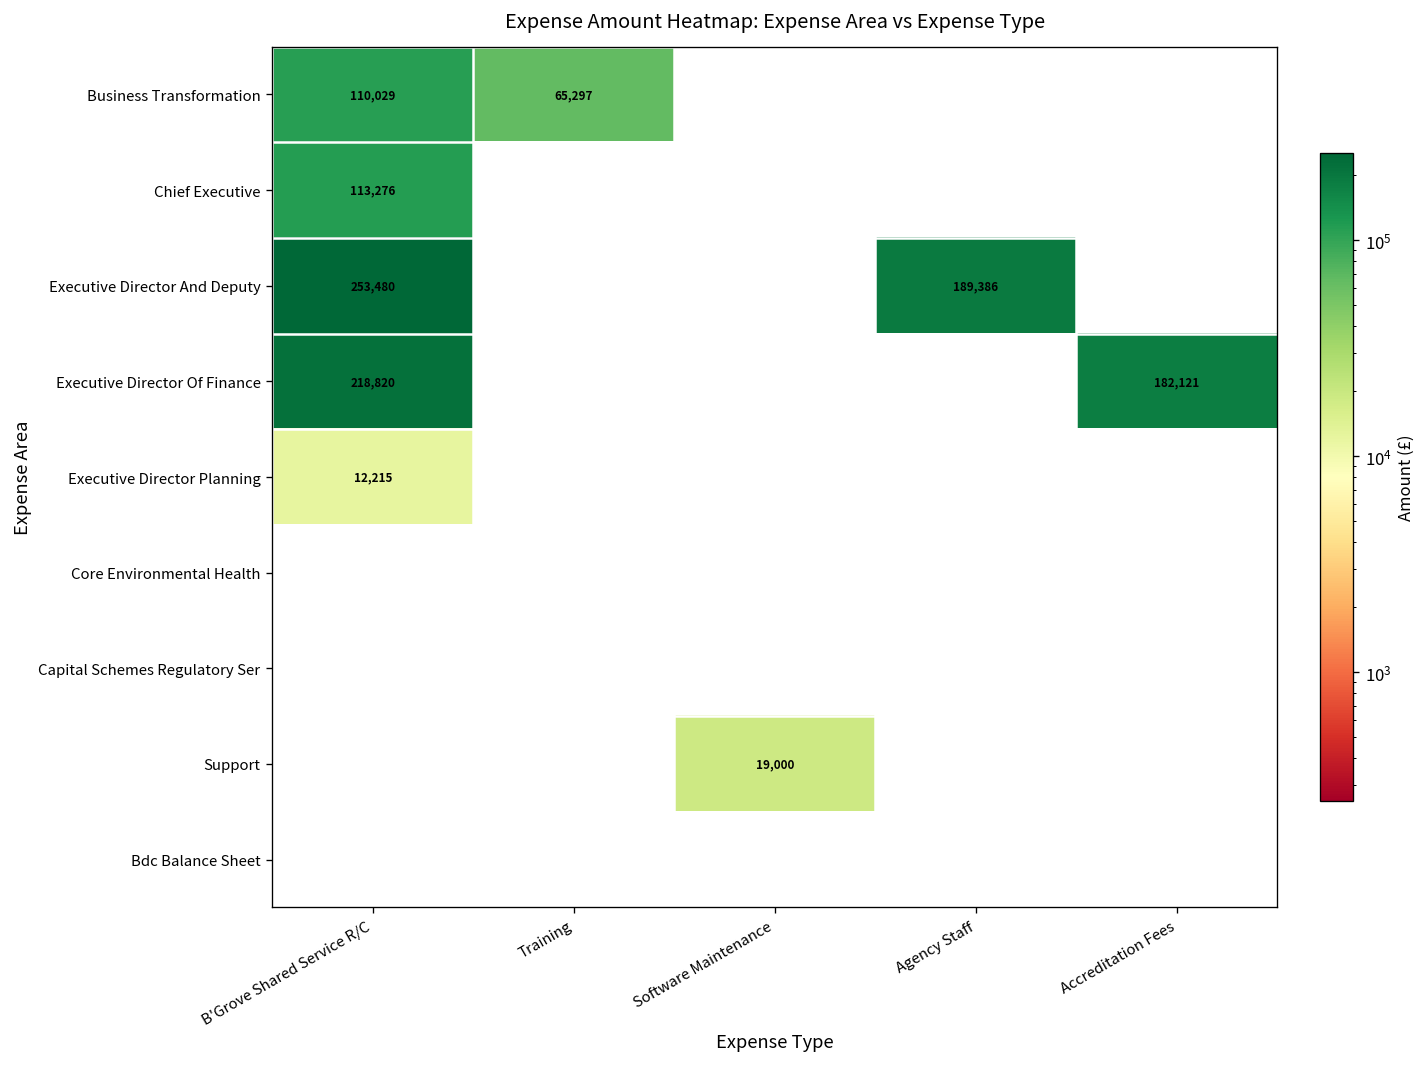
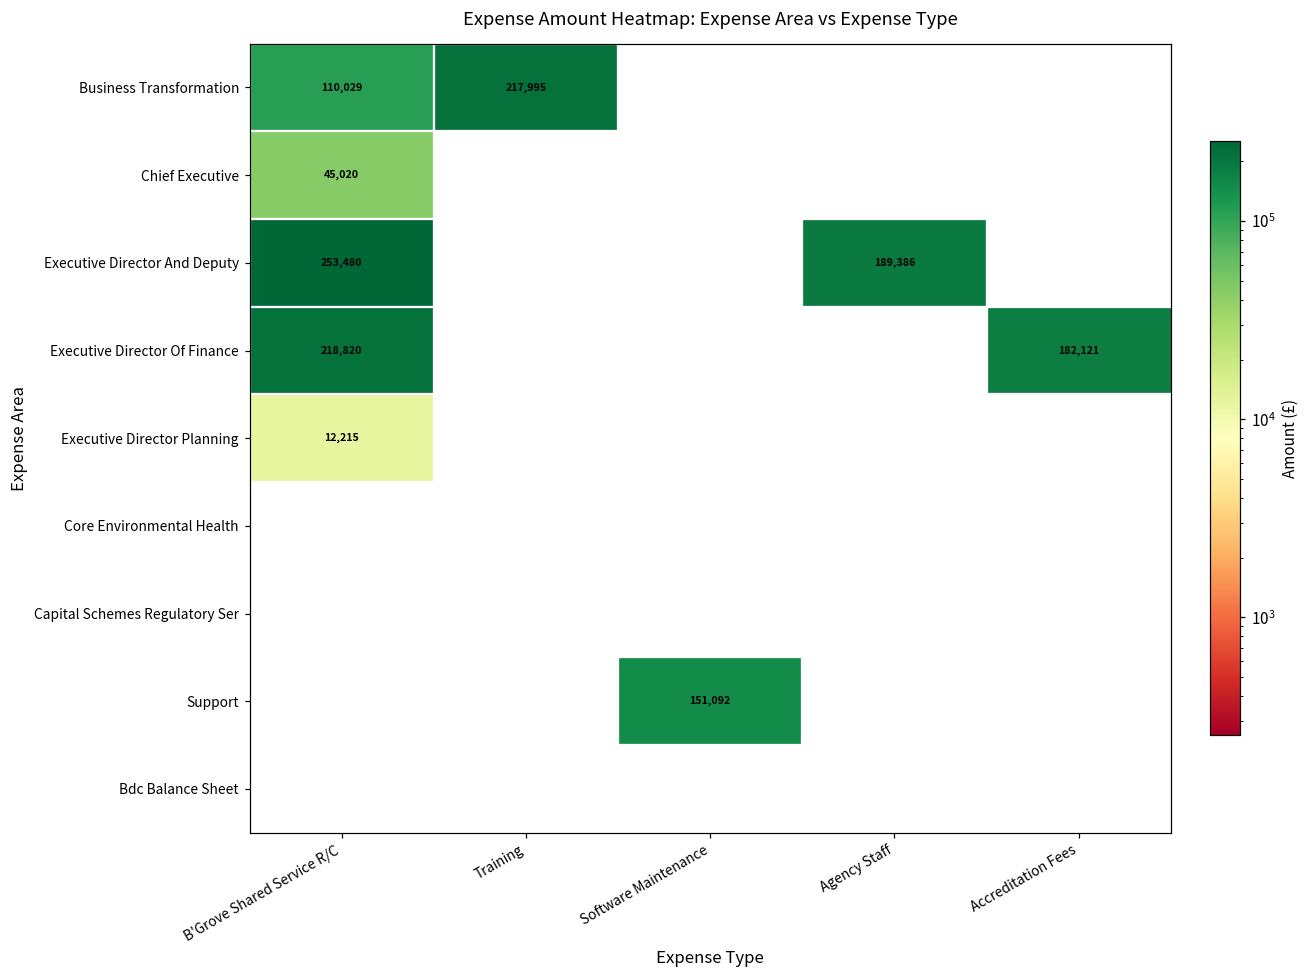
  {
    "Business Transformation": {
      "B'Grove Shared Service R/C": "110,029",
-     "Training": "65,297"
+     "Training": "217,995"
    },
    "Chief Executive": {
-     "B'Grove Shared Service R/C": "113,276"
+     "B'Grove Shared Service R/C": "45,020"
    },
    "Executive Director And Deputy": {
      "B'Grove Shared Service R/C": "253,480",
      "Agency Staff": "189,386"
    },
    "Executive Director Of Finance": {
      "B'Grove Shared Service R/C": "218,820",
      "Accreditation Fees": "182,121"
    },
    "Executive Director Planning": {
      "B'Grove Shared Service R/C": "12,215"
    },
    "Support": {
-     "Software Maintenance": "19,000"
+     "Software Maintenance": "151,092"
    }
  }
